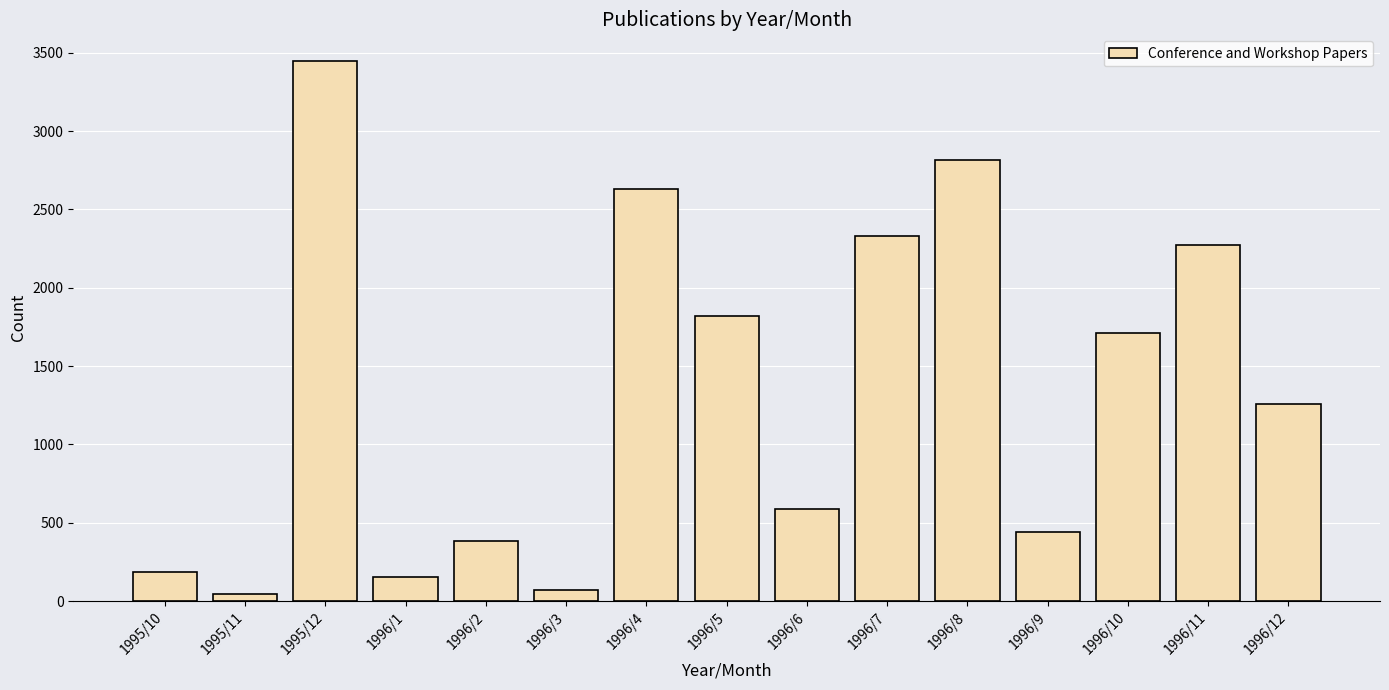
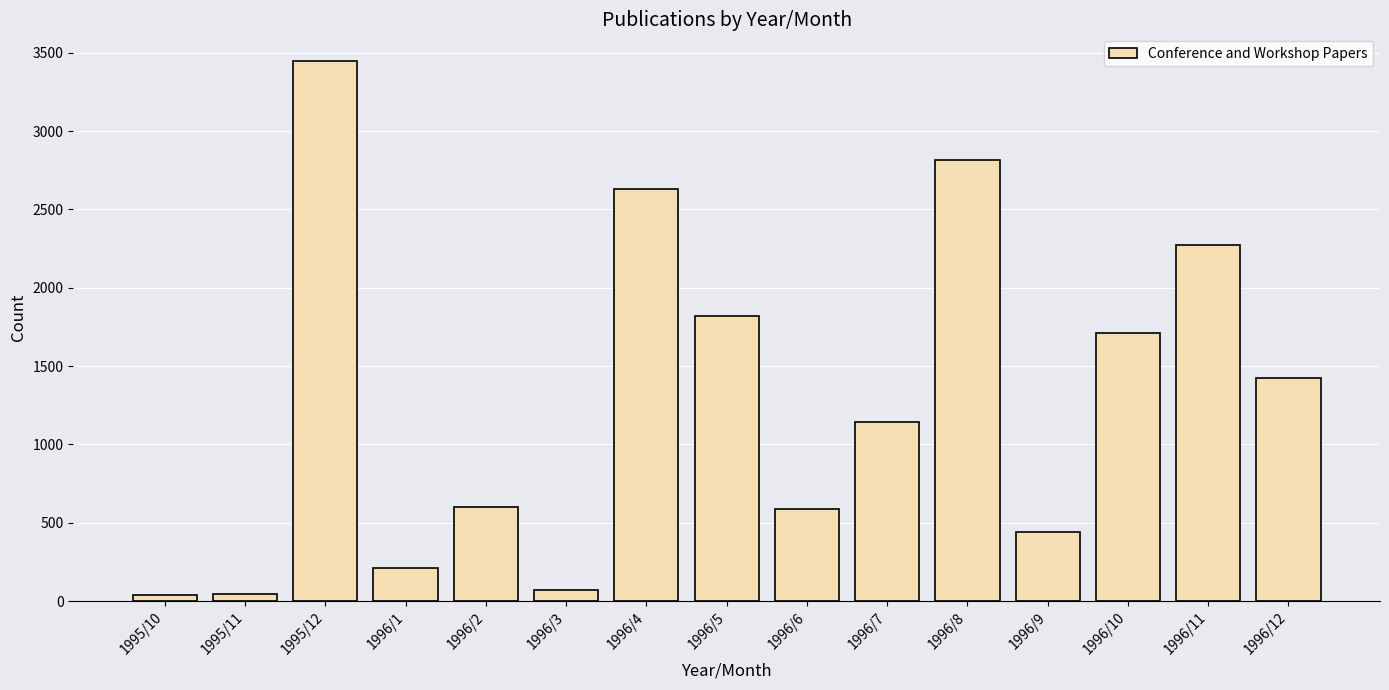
  {
-   "1995/10": 190,
+   "1995/10": 40,
    "1995/11": 50,
    "1995/12": 3450,
-   "1996/1": 150,
-   "1996/2": 380,
+   "1996/1": 210,
+   "1996/2": 600,
    "1996/3": 70,
    "1996/4": 2630,
    "1996/5": 1820,
    "1996/6": 590,
-   "1996/7": 2330,
+   "1996/7": 1150,
    "1996/8": 2820,
    "1996/9": 440,
    "1996/10": 1710,
    "1996/11": 2270,
-   "1996/12": 1260
+   "1996/12": 1430
  }
